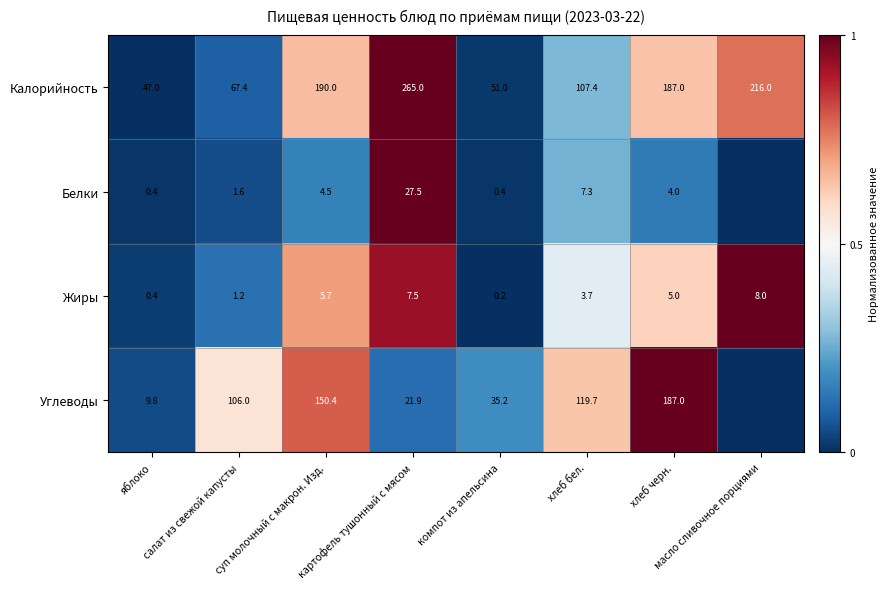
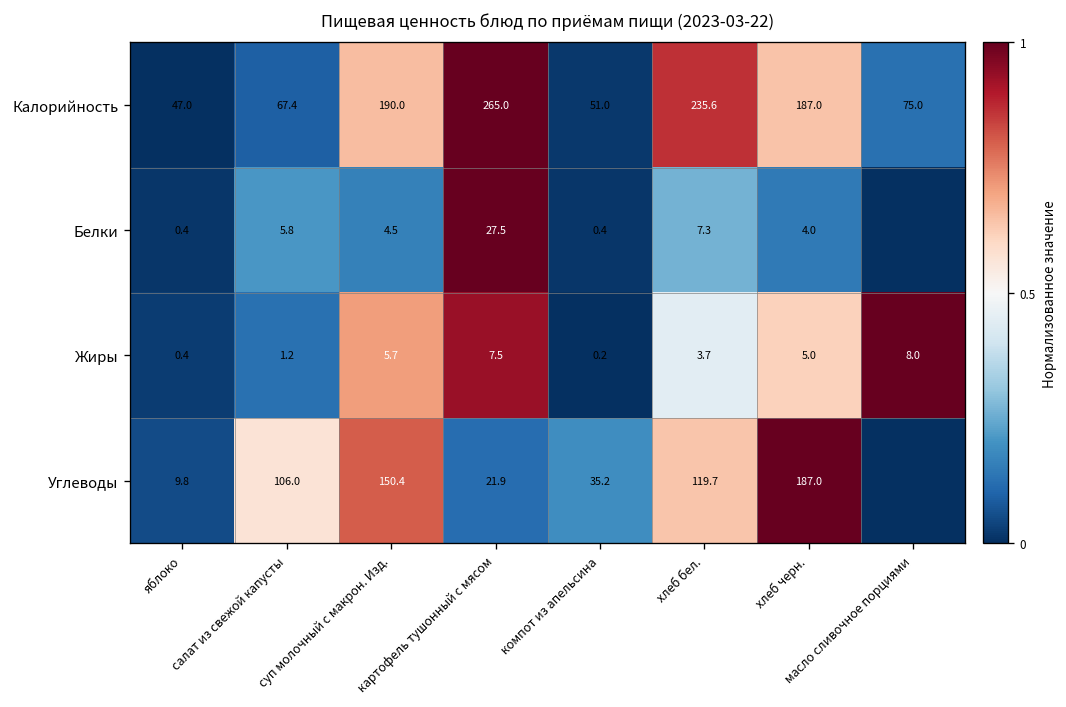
  {
    "Калорийность": {
      "яблоко": 47.0,
      "салат из свежой капусты": 67.4,
      "суп молочный с макрон. Изд.": 190.0,
      "картофель тушонный с мясом": 265.0,
      "компот из апельсина": 51.0,
-     "хлеб бел.": 107.4,
+     "хлеб бел.": 235.6,
      "хлеб черн.": 187.0,
-     "масло сливочное порциями": 216.0
+     "масло сливочное порциями": 75.0
    },
    "Белки": {
      "яблоко": 0.4,
-     "салат из свежой капусты": 1.6,
+     "салат из свежой капусты": 5.8,
      "суп молочный с макрон. Изд.": 4.5,
      "картофель тушонный с мясом": 27.5,
      "компот из апельсина": 0.4,
      "хлеб бел.": 7.3,
      "хлеб черн.": 4.0
    },
    "Жиры": {
      "яблоко": 0.4,
      "салат из свежой капусты": 1.2,
      "суп молочный с макрон. Изд.": 5.7,
      "картофель тушонный с мясом": 7.5,
      "компот из апельсина": 0.2,
      "хлеб бел.": 3.7,
      "хлеб черн.": 5.0,
      "масло сливочное порциями": 8.0
    },
    "Углеводы": {
      "яблоко": 9.8,
      "салат из свежой капусты": 106.0,
      "суп молочный с макрон. Изд.": 150.4,
      "картофель тушонный с мясом": 21.9,
      "компот из апельсина": 35.2,
      "хлеб бел.": 119.7,
      "хлеб черн.": 187.0
    }
  }
